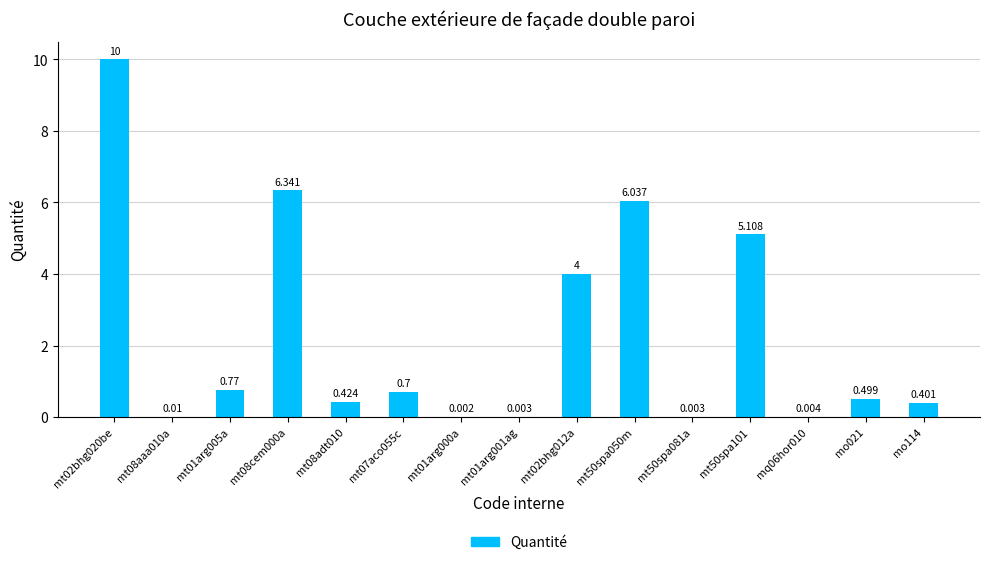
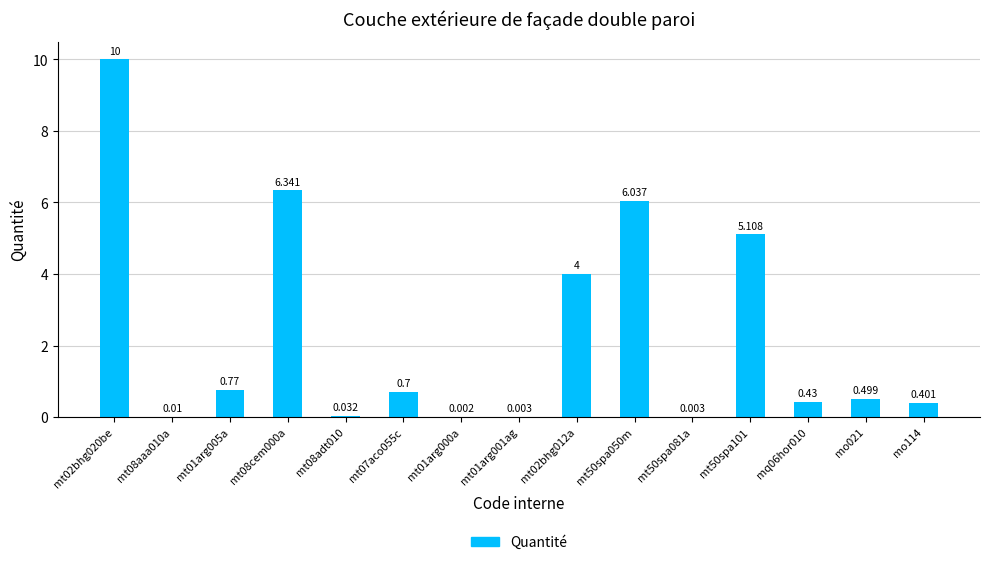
  {
    "mt02bhg020be": 10,
    "mt08aaa010a": 0.01,
    "mt01arg005a": 0.77,
    "mt08cem000a": 6.341,
-   "mt08adt010": 0.424,
+   "mt08adt010": 0.032,
    "mt07aco055c": 0.7,
    "mt01arg000a": 0.002,
    "mt01arg001ag": 0.003,
    "mt02bhg012a": 4,
    "mt50spa050m": 6.037,
    "mt50spa081a": 0.003,
    "mt50spa101": 5.108,
-   "mq06hor010": 0.004,
+   "mq06hor010": 0.43,
    "mo021": 0.499,
    "mo114": 0.401
  }
